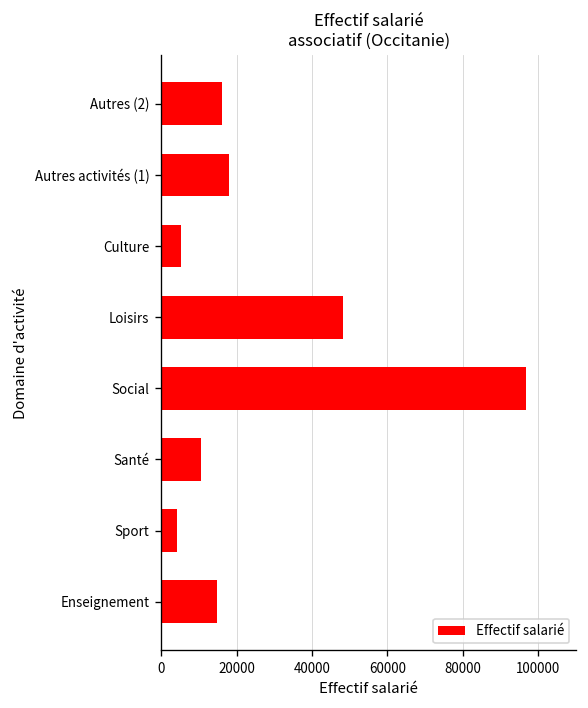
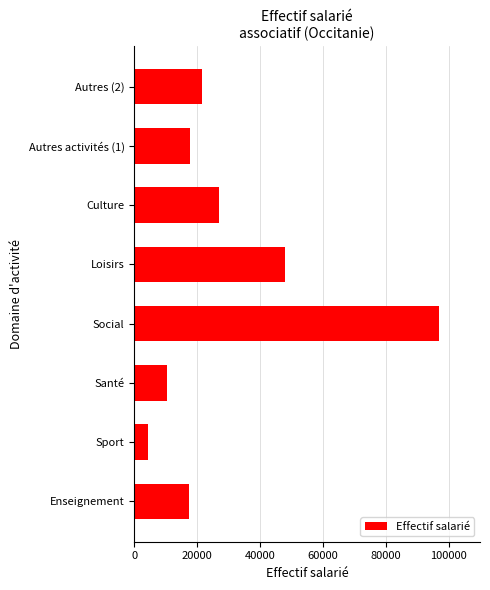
  {
-   "Autres (2)": 16000,
+   "Autres (2)": 22000,
    "Autres activités (1)": 18000,
-   "Culture": 5000,
+   "Culture": 27000,
    "Loisirs": 48000,
    "Social": 97000,
    "Santé": 11000,
    "Sport": 4000,
-   "Enseignement": 15000
+   "Enseignement": 17000
  }
